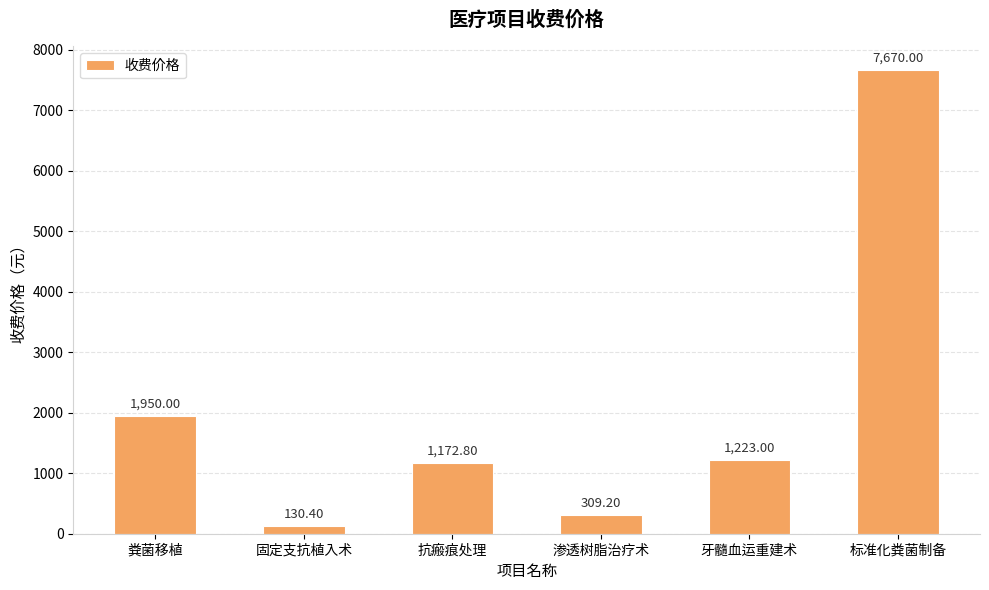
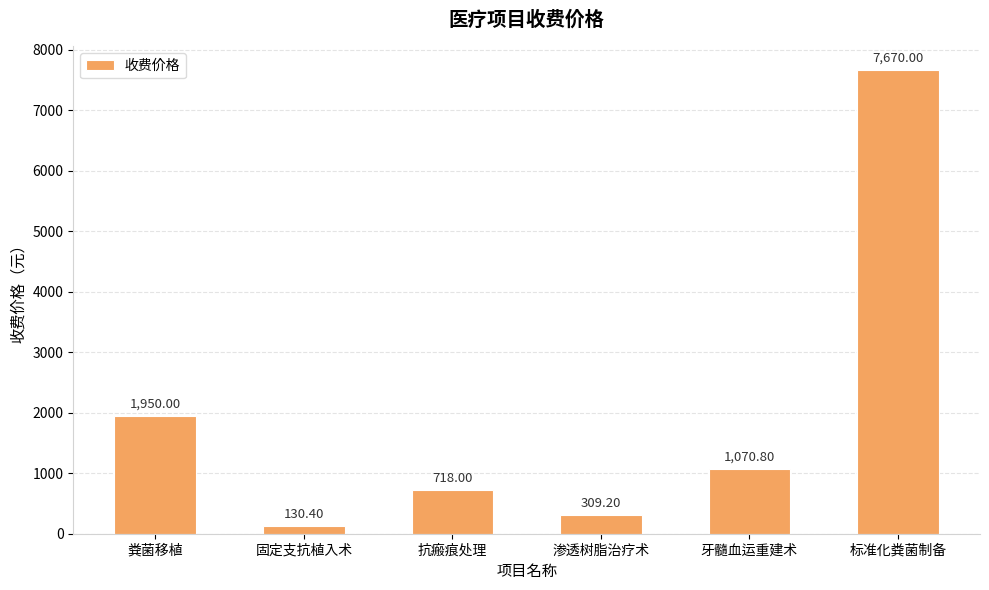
  {
    "粪菌移植": "1,950.00",
    "固定支抗植入术": "130.40",
-   "抗瘢痕处理": "1,172.80",
+   "抗瘢痕处理": "718.00",
    "渗透树脂治疗术": "309.20",
-   "牙髓血运重建术": "1,223.00",
+   "牙髓血运重建术": "1,070.80",
    "标准化粪菌制备": "7,670.00"
  }
